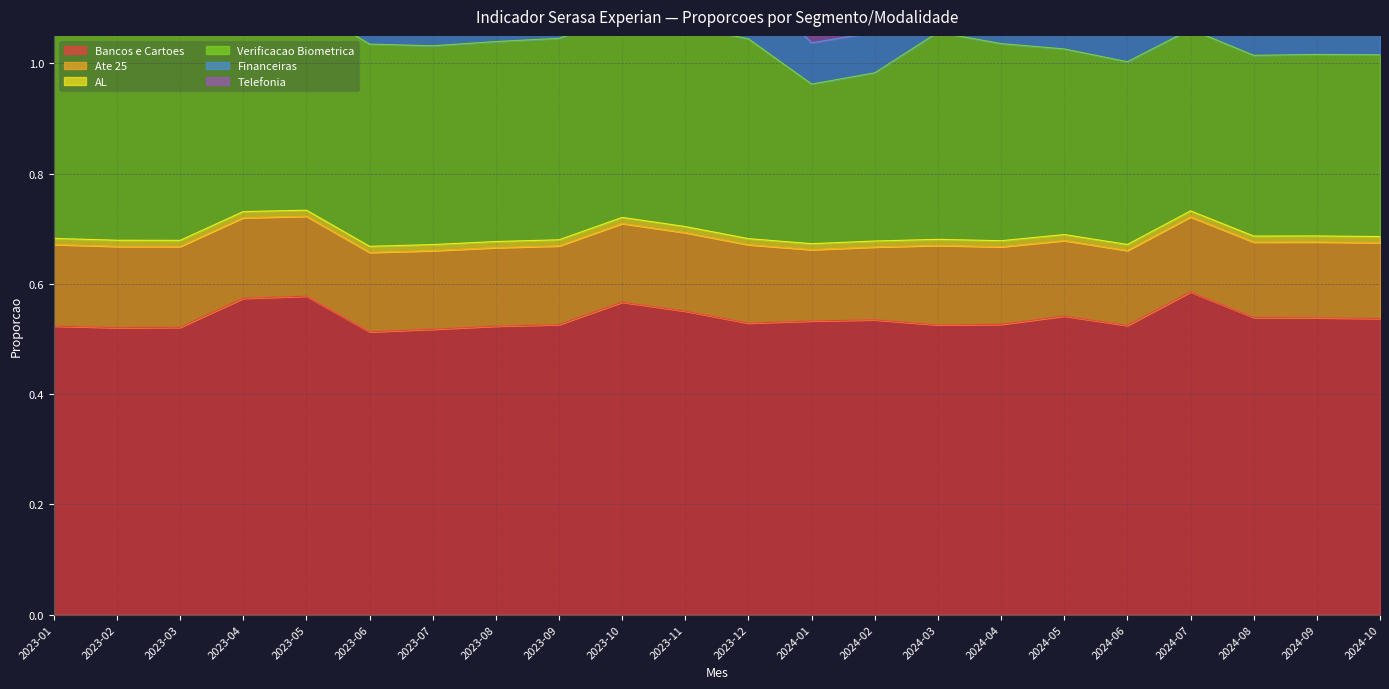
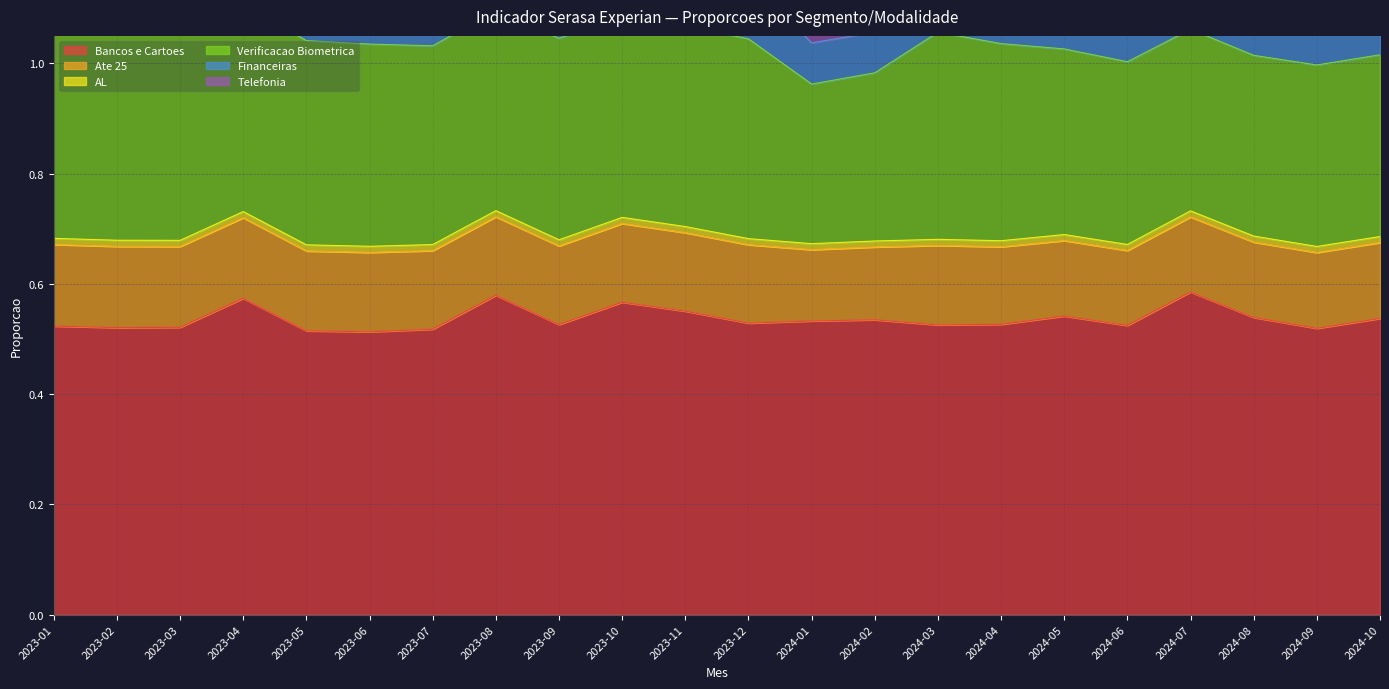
  {
    "Bancos e Cartoes": {
      "2023-01": 0.52,
      "2023-02": 0.52,
      "2023-03": 0.52,
      "2023-04": 0.57,
-     "2023-05": 0.58,
+     "2023-05": 0.51,
      "2023-06": 0.51,
      "2023-07": 0.52,
-     "2023-08": 0.52,
+     "2023-08": 0.58,
      "2023-09": 0.53,
      "2023-10": 0.57,
      "2023-11": 0.55,
      "2023-12": 0.53,
      "2024-01": 0.53,
      "2024-02": 0.53,
      "2024-03": 0.53,
      "2024-04": 0.53,
      "2024-05": 0.54,
      "2024-06": 0.52,
      "2024-07": 0.59,
      "2024-08": 0.54,
-     "2024-09": 0.54,
+     "2024-09": 0.52,
      "2024-10": 0.54
    },
    "Ate 25": {
      "2023-01": 0.15,
      "2023-02": 0.15,
      "2023-03": 0.15,
      "2023-04": 0.15,
      "2023-05": 0.14,
      "2023-06": 0.14,
      "2023-07": 0.14,
      "2023-08": 0.14,
      "2023-09": 0.14,
      "2023-10": 0.14,
      "2023-11": 0.14,
      "2023-12": 0.14,
      "2024-01": 0.13,
      "2024-02": 0.13,
      "2024-03": 0.14,
      "2024-04": 0.14,
      "2024-05": 0.14,
      "2024-06": 0.14,
      "2024-07": 0.14,
      "2024-08": 0.14,
      "2024-09": 0.14,
      "2024-10": 0.14
    },
    "AL": {
      "2023-01": 0.01,
      "2023-02": 0.01,
      "2023-03": 0.01,
      "2023-04": 0.01,
      "2023-05": 0.01,
      "2023-06": 0.01,
      "2023-07": 0.01,
      "2023-08": 0.01,
      "2023-09": 0.01,
      "2023-10": 0.01,
      "2023-11": 0.01,
      "2023-12": 0.01,
      "2024-01": 0.01,
      "2024-02": 0.01,
      "2024-03": 0.01,
      "2024-04": 0.01,
      "2024-05": 0.01,
      "2024-06": 0.01,
      "2024-07": 0.01,
      "2024-08": 0.01,
      "2024-09": 0.01,
      "2024-10": 0.01
    },
    "Verificacao Biometrica": {
      "2023-06": 0.37,
      "2023-07": 0.36,
      "2023-09": 0.37,
      "2023-12": 0.36,
      "2024-01": 0.29,
      "2024-02": 0.31,
      "2024-04": 0.36,
      "2024-05": 0.34,
      "2024-06": 0.33,
      "2024-08": 0.33,
      "2024-09": 0.33,
      "2024-10": 0.33
    },
    "Financeiras": {
      "2024-01": 0.07
    }
  }
